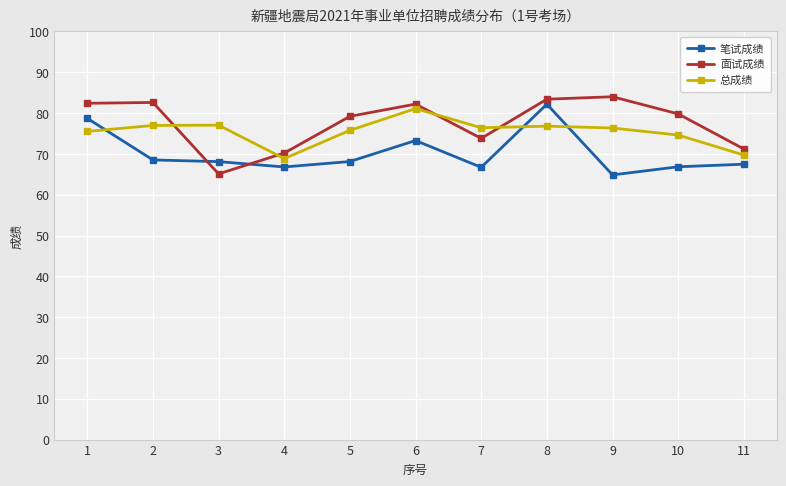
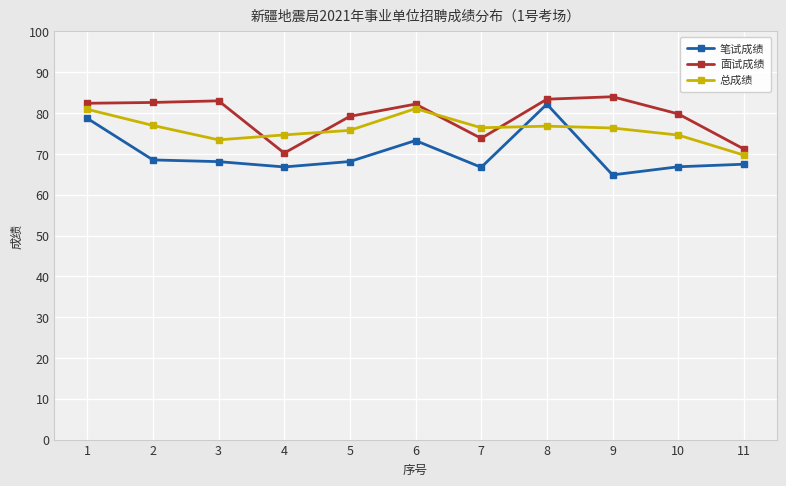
  {
    "笔试成绩": {
      "1": 79,
      "2": 69,
      "3": 68,
      "4": 67,
      "5": 68,
      "6": 73,
      "7": 67,
      "8": 82,
      "9": 65,
      "10": 67,
      "11": 67
    },
    "面试成绩": {
      "1": 82,
      "2": 83,
-     "3": 65,
+     "3": 83,
      "4": 70,
      "5": 79,
      "6": 82,
      "7": 74,
      "8": 83,
      "9": 84,
      "10": 80,
      "11": 71
    },
    "总成绩": {
-     "1": 76,
+     "1": 81,
      "2": 77,
-     "3": 77,
-     "4": 69,
+     "3": 73,
+     "4": 75,
      "5": 76,
      "6": 81,
      "7": 76,
      "8": 77,
      "9": 76,
      "10": 75,
      "11": 70
    }
  }
